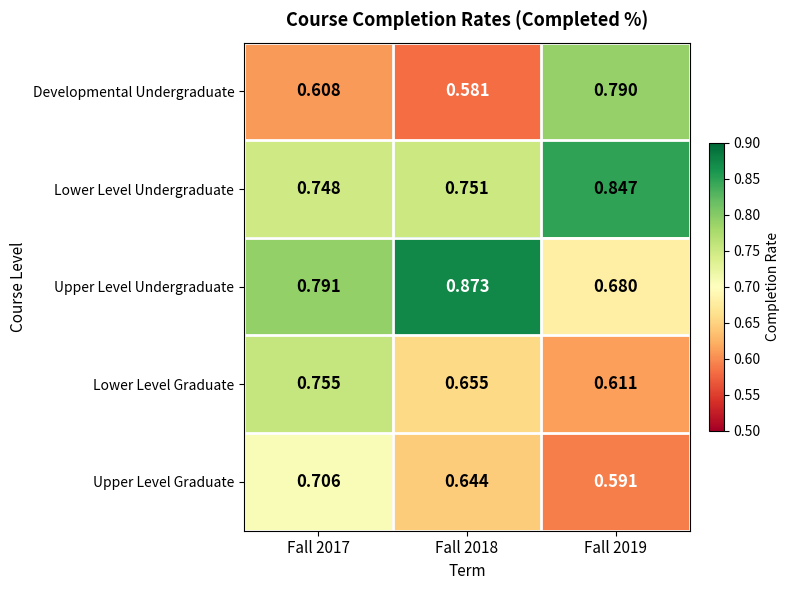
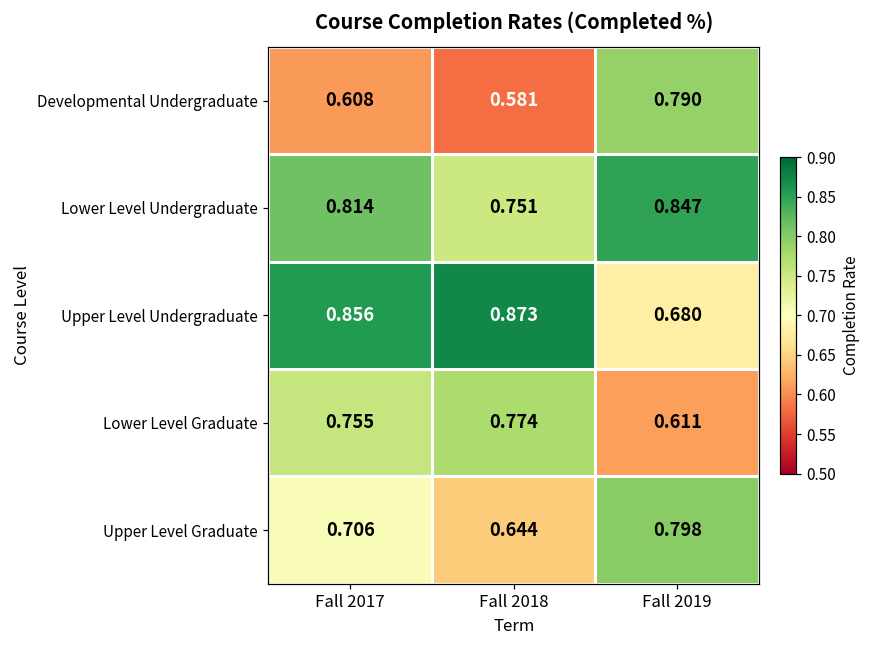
  {
    "Developmental Undergraduate": {
      "Fall 2017": 0.608,
      "Fall 2018": 0.581,
      "Fall 2019": 0.790
    },
    "Lower Level Undergraduate": {
-     "Fall 2017": 0.748,
+     "Fall 2017": 0.814,
      "Fall 2018": 0.751,
      "Fall 2019": 0.847
    },
    "Upper Level Undergraduate": {
-     "Fall 2017": 0.791,
+     "Fall 2017": 0.856,
      "Fall 2018": 0.873,
      "Fall 2019": 0.680
    },
    "Lower Level Graduate": {
      "Fall 2017": 0.755,
-     "Fall 2018": 0.655,
+     "Fall 2018": 0.774,
      "Fall 2019": 0.611
    },
    "Upper Level Graduate": {
      "Fall 2017": 0.706,
      "Fall 2018": 0.644,
-     "Fall 2019": 0.591
+     "Fall 2019": 0.798
    }
  }
